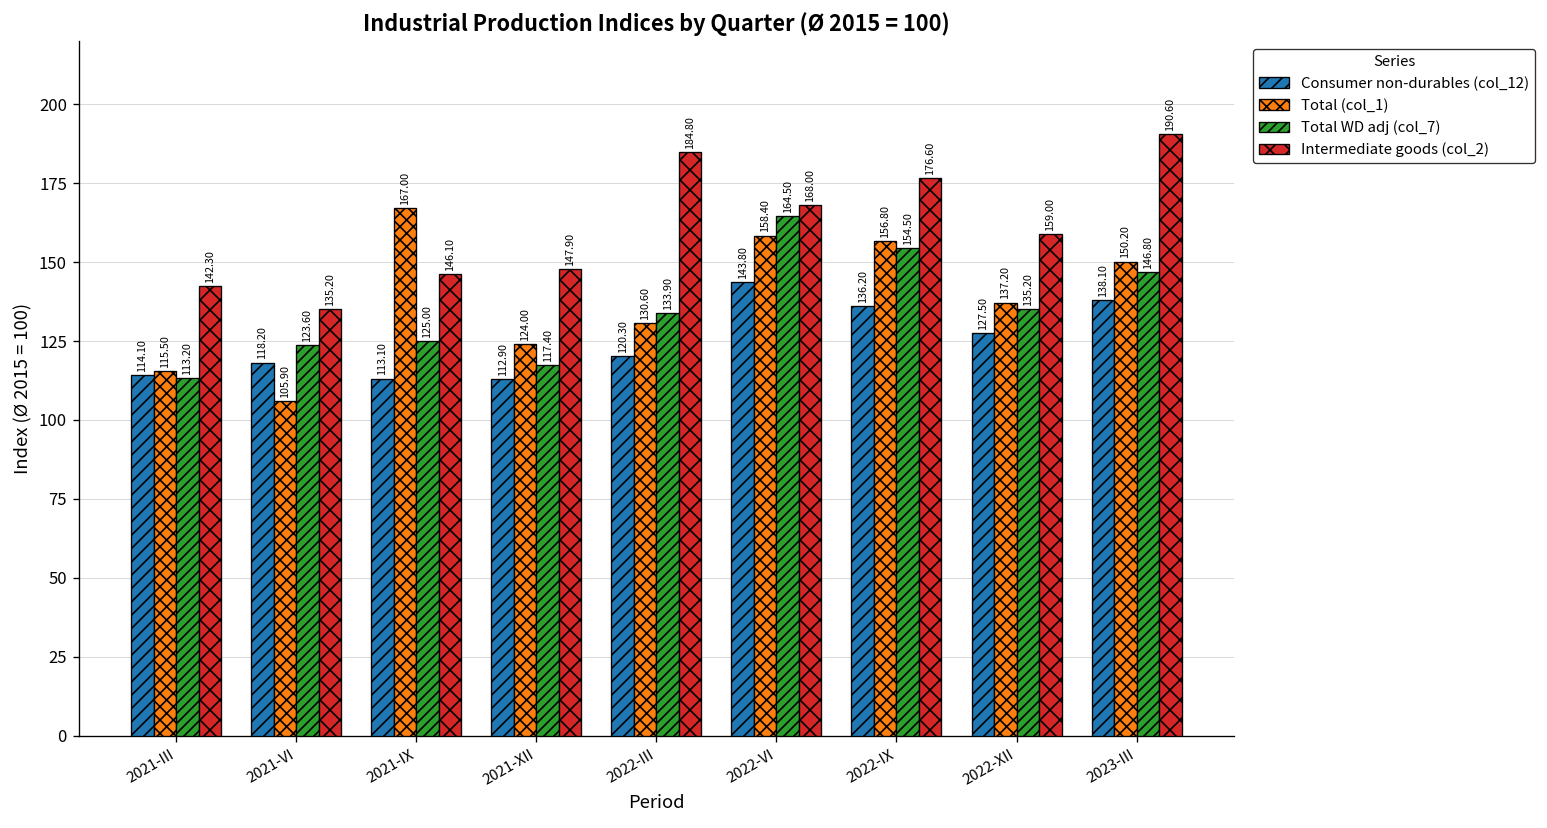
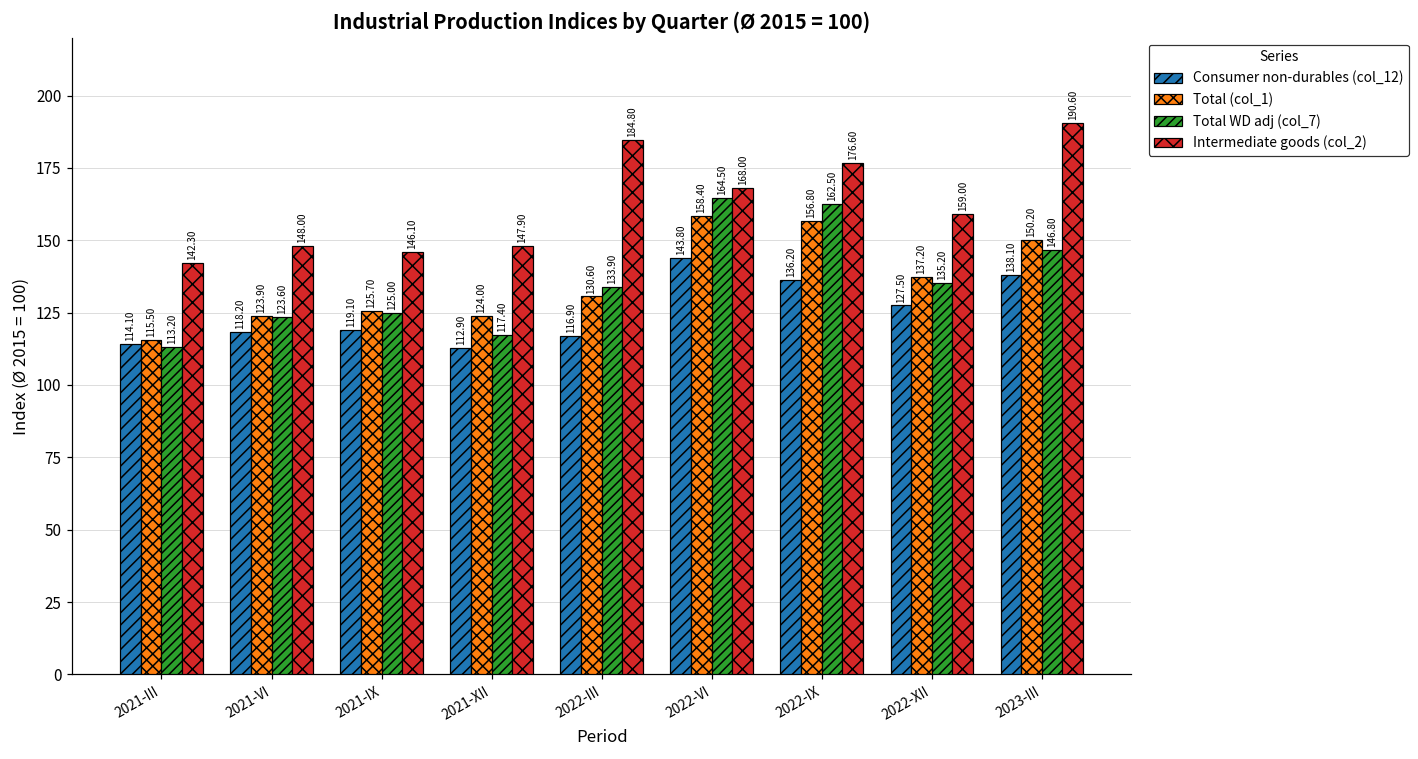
  {
    "Consumer non-durables (col_12)": {
      "2021-III": 114.10,
      "2021-VI": 118.20,
-     "2021-IX": 113.10,
+     "2021-IX": 119.10,
      "2021-XII": 112.90,
-     "2022-III": 120.30,
+     "2022-III": 116.90,
      "2022-VI": 143.80,
      "2022-IX": 136.20,
      "2022-XII": 127.50,
      "2023-III": 138.10
    },
    "Total (col_1)": {
      "2021-III": 115.50,
-     "2021-VI": 105.90,
-     "2021-IX": 167.00,
+     "2021-VI": 123.90,
+     "2021-IX": 125.70,
      "2021-XII": 124.00,
      "2022-III": 130.60,
      "2022-VI": 158.40,
      "2022-IX": 156.80,
      "2022-XII": 137.20,
      "2023-III": 150.20
    },
    "Total WD adj (col_7)": {
      "2021-III": 113.20,
      "2021-VI": 123.60,
      "2021-IX": 125.00,
      "2021-XII": 117.40,
      "2022-III": 133.90,
      "2022-VI": 164.50,
-     "2022-IX": 154.50,
+     "2022-IX": 162.50,
      "2022-XII": 135.20,
      "2023-III": 146.80
    },
    "Intermediate goods (col_2)": {
      "2021-III": 142.30,
-     "2021-VI": 135.20,
+     "2021-VI": 148.00,
      "2021-IX": 146.10,
      "2021-XII": 147.90,
      "2022-III": 184.80,
      "2022-VI": 168.00,
      "2022-IX": 176.60,
      "2022-XII": 159.00,
      "2023-III": 190.60
    }
  }
